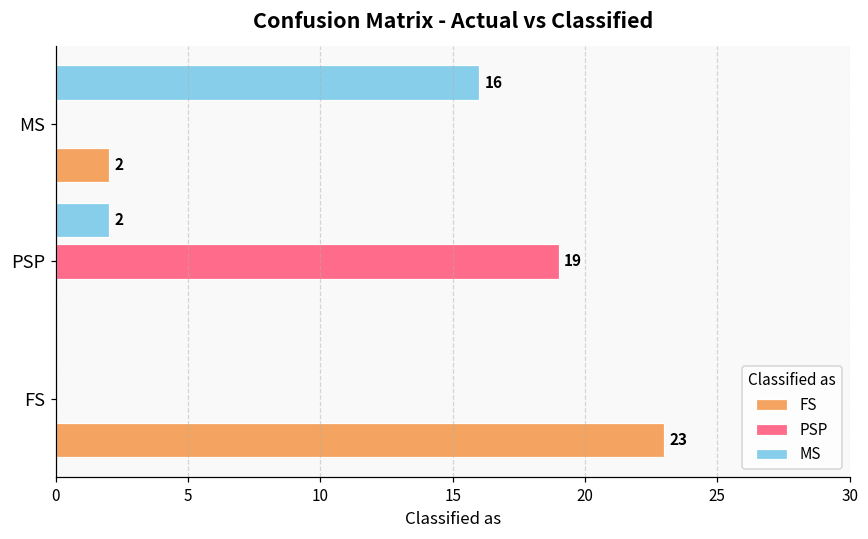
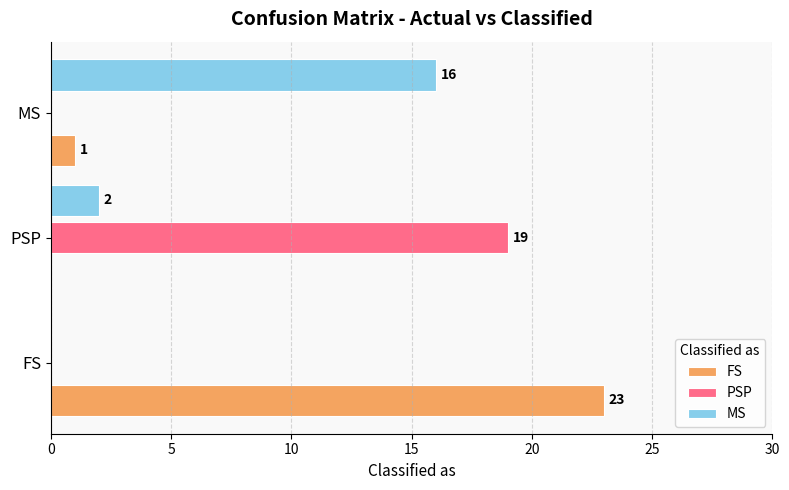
  {
    "FS": {
-     "MS": 2,
+     "MS": 1,
      "FS": 23
    },
    "PSP": {
      "PSP": 19
    },
    "MS": {
      "MS": 16,
      "PSP": 2
    }
  }
